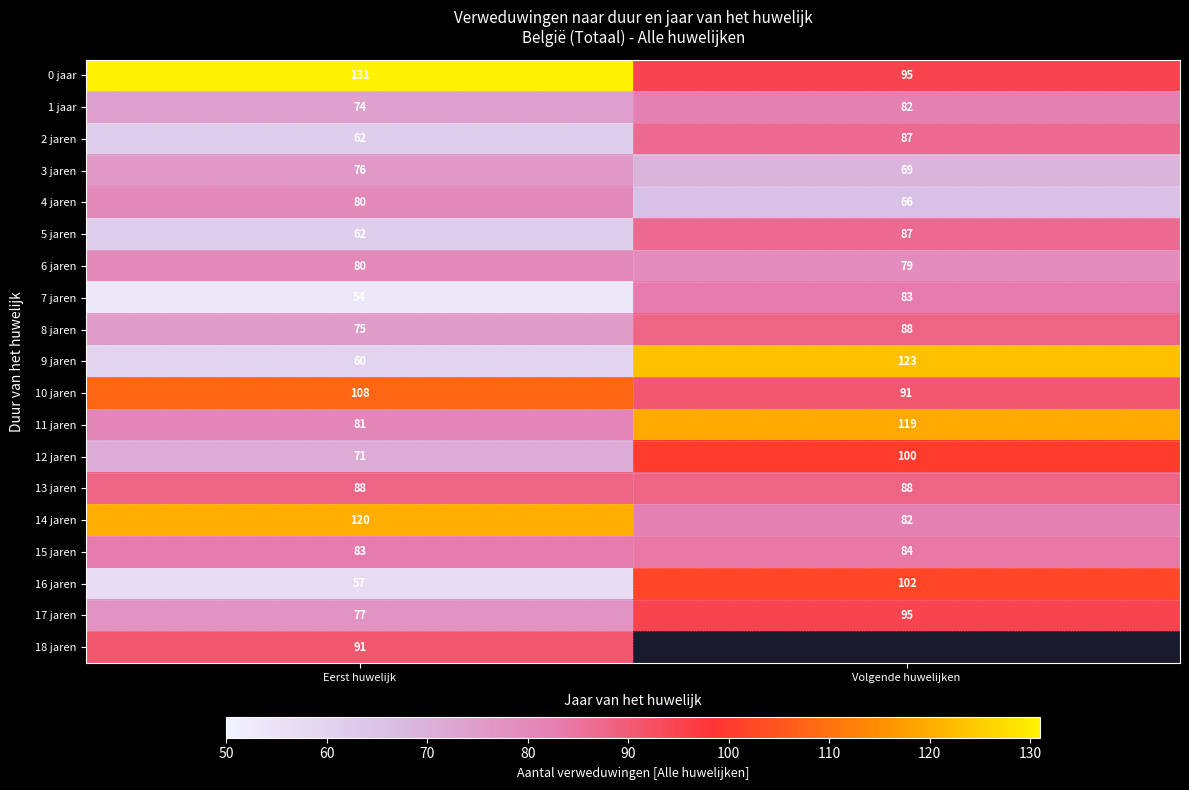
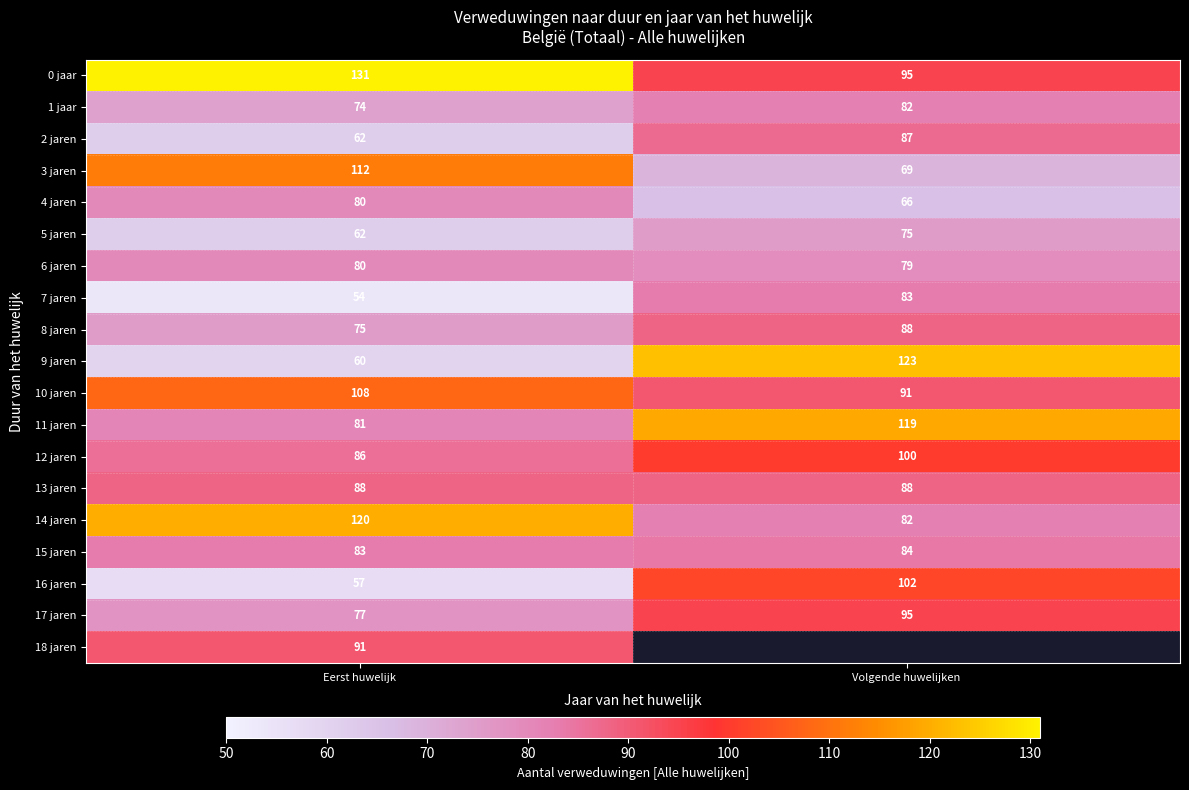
  {
    "0 jaar": {
      "Eerst huwelijk": 131,
      "Volgende huwelijken": 95
    },
    "1 jaar": {
      "Eerst huwelijk": 74,
      "Volgende huwelijken": 82
    },
    "2 jaren": {
      "Eerst huwelijk": 62,
      "Volgende huwelijken": 87
    },
    "3 jaren": {
-     "Eerst huwelijk": 76,
+     "Eerst huwelijk": 112,
      "Volgende huwelijken": 69
    },
    "4 jaren": {
      "Eerst huwelijk": 80,
      "Volgende huwelijken": 66
    },
    "5 jaren": {
      "Eerst huwelijk": 62,
-     "Volgende huwelijken": 87
+     "Volgende huwelijken": 75
    },
    "6 jaren": {
      "Eerst huwelijk": 80,
      "Volgende huwelijken": 79
    },
    "7 jaren": {
      "Volgende huwelijken": 83
    },
    "8 jaren": {
      "Eerst huwelijk": 75,
      "Volgende huwelijken": 88
    },
    "9 jaren": {
      "Volgende huwelijken": 123
    },
    "10 jaren": {
      "Eerst huwelijk": 108,
      "Volgende huwelijken": 91
    },
    "11 jaren": {
      "Eerst huwelijk": 81,
      "Volgende huwelijken": 119
    },
    "12 jaren": {
-     "Eerst huwelijk": 71,
+     "Eerst huwelijk": 86,
      "Volgende huwelijken": 100
    },
    "13 jaren": {
      "Eerst huwelijk": 88,
      "Volgende huwelijken": 88
    },
    "14 jaren": {
      "Eerst huwelijk": 120,
      "Volgende huwelijken": 82
    },
    "15 jaren": {
      "Eerst huwelijk": 83,
      "Volgende huwelijken": 84
    },
    "16 jaren": {
      "Volgende huwelijken": 102
    },
    "17 jaren": {
      "Eerst huwelijk": 77,
      "Volgende huwelijken": 95
    },
    "18 jaren": {
      "Eerst huwelijk": 91
    }
  }
